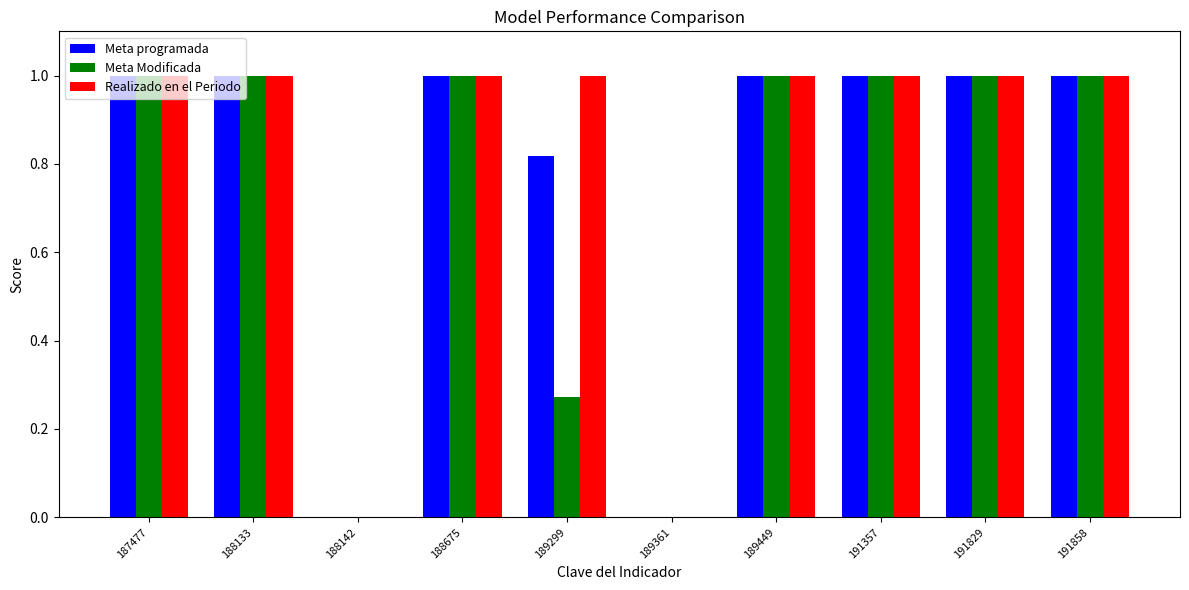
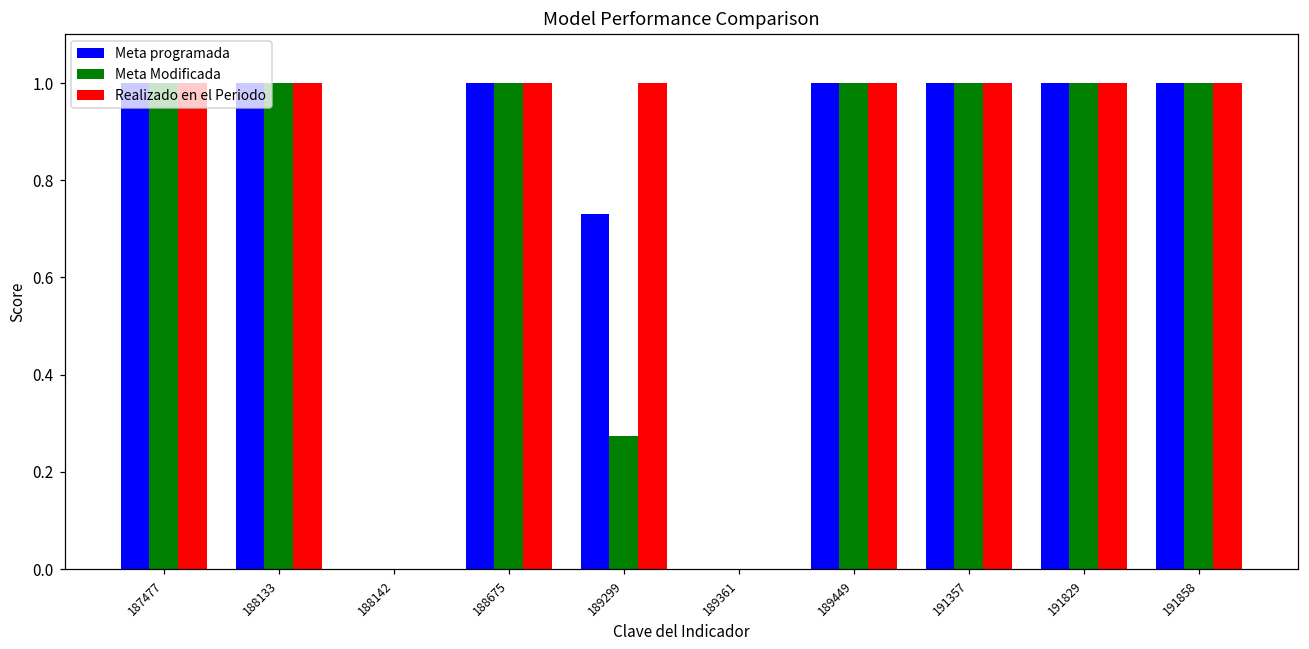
  {
    "Meta programada": {
      "188142": 0.00,
      "188675": 1.00,
-     "189299": 0.82,
+     "189299": 0.73,
      "189361": 0.00,
      "189449": 1.00,
      "191357": 1.00,
      "191829": 1.00,
      "191858": 1.00
    },
    "Meta Modificada": {
      "188133": 1.00,
      "188142": 0.00,
      "188675": 1.00,
      "189299": 0.27,
      "189361": 0.00,
      "189449": 1.00,
      "191357": 1.00,
      "191829": 1.00,
      "191858": 1.00
    },
    "Realizado en el Periodo": {
      "188133": 1.00,
      "188142": 0.00,
      "188675": 1.00,
      "189299": 1.00,
      "189361": 0.00,
      "189449": 1.00,
      "191357": 1.00,
      "191829": 1.00,
      "191858": 1.00
    }
  }
